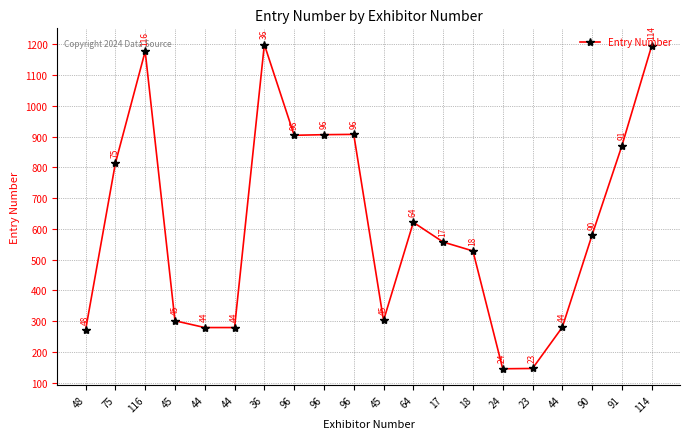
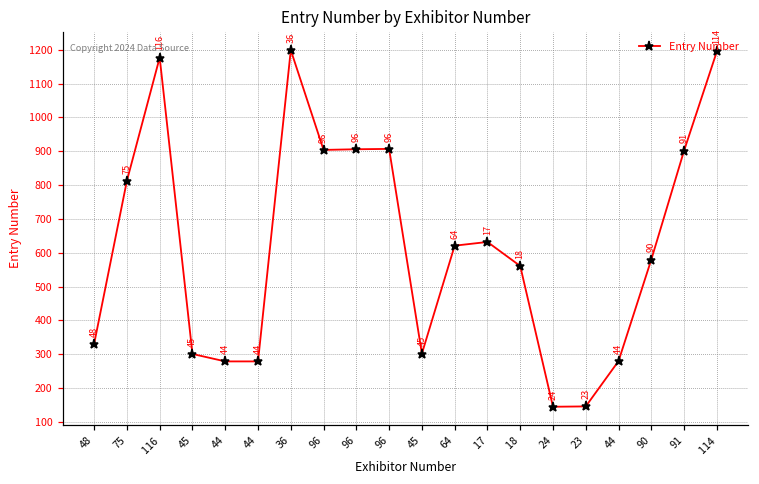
  {
-   "48": 270,
-   "17": 560,
-   "18": 530,
-   "91": 870
+   "48": 330,
+   "17": 630,
+   "18": 560,
+   "91": 900
  }
